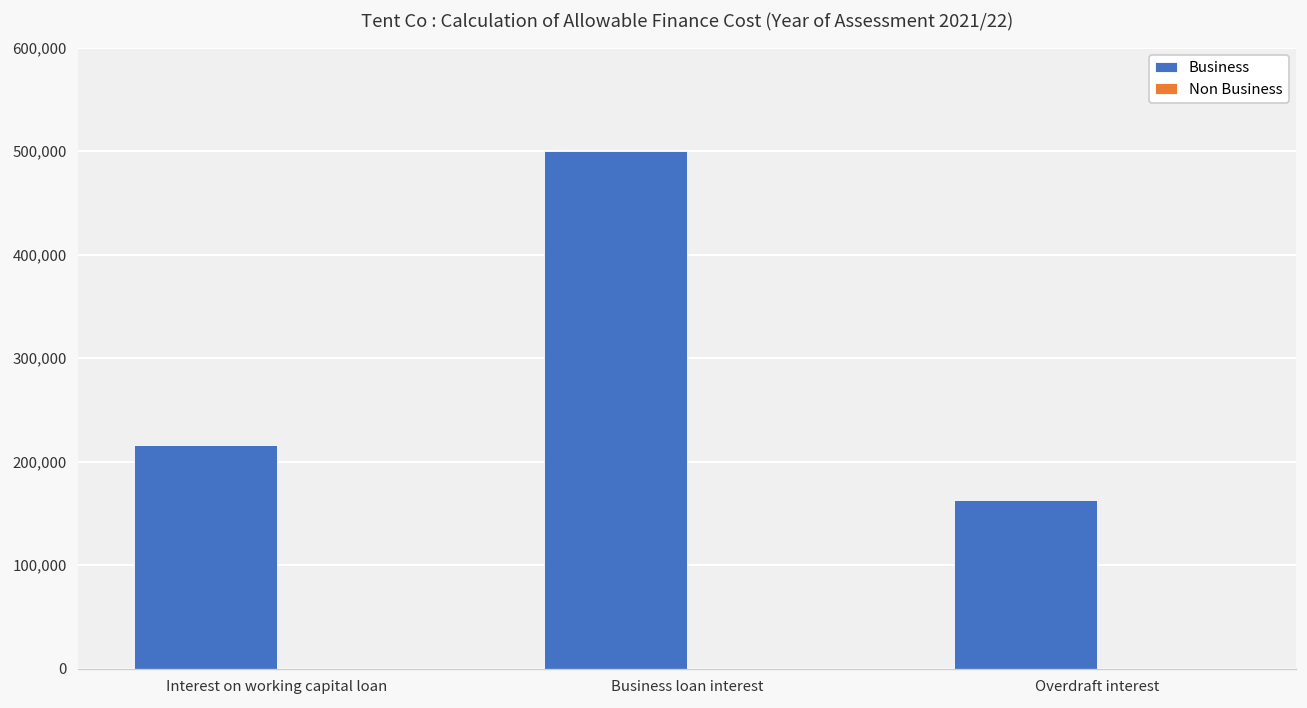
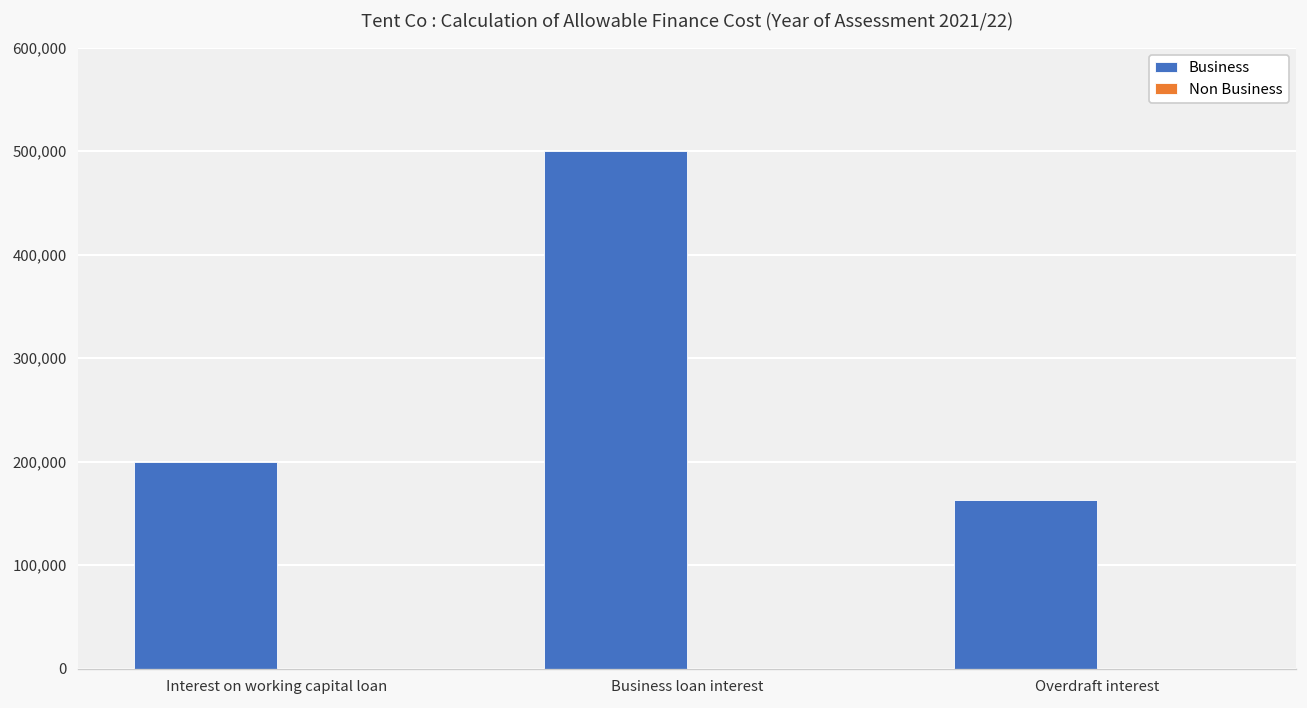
  {
    "Business": {
-     "Interest on working capital loan": "220,000",
+     "Interest on working capital loan": "200,000",
      "Business loan interest": "500,000",
      "Overdraft interest": "160,000"
    },
    "Non Business": {
      "Interest on working capital loan": "0",
      "Business loan interest": "0",
      "Overdraft interest": "0"
    }
  }
